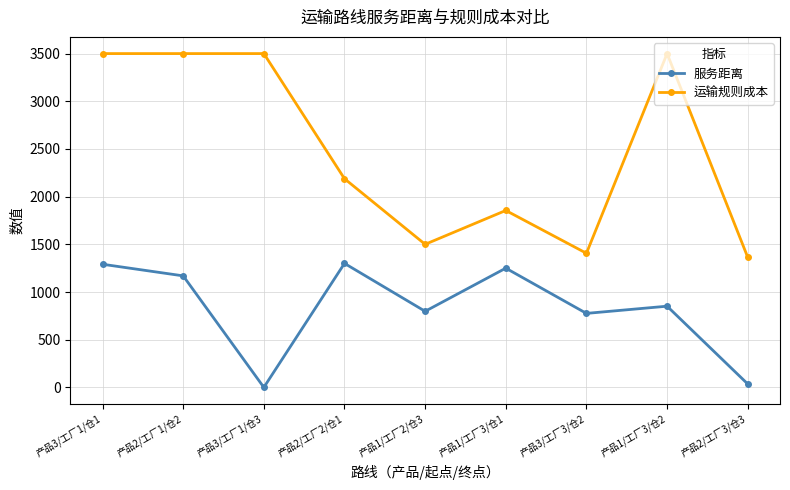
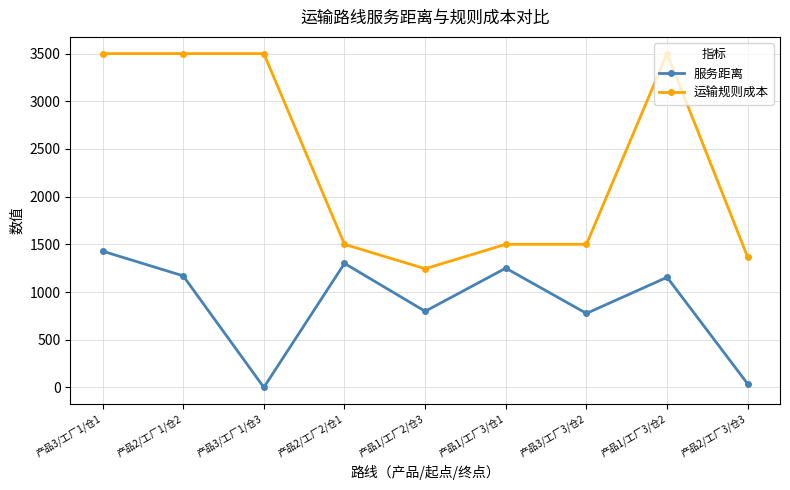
  {
    "服务距离": {
-     "产品3/工厂1/仓1": 1300,
+     "产品3/工厂1/仓1": 1400,
      "产品2/工厂1/仓2": 1200,
      "产品3/工厂1/仓3": 0,
      "产品2/工厂2/仓1": 1300,
      "产品1/工厂2/仓3": 800,
      "产品1/工厂3/仓1": 1300,
      "产品3/工厂3/仓2": 800,
-     "产品1/工厂3/仓2": 900,
+     "产品1/工厂3/仓2": 1200,
      "产品2/工厂3/仓3": 0
    },
    "运输规则成本": {
      "产品3/工厂1/仓1": 3500,
      "产品2/工厂1/仓2": 3500,
      "产品3/工厂1/仓3": 3500,
-     "产品2/工厂2/仓1": 2200,
-     "产品1/工厂2/仓3": 1500,
-     "产品1/工厂3/仓1": 1900,
-     "产品3/工厂3/仓2": 1400,
+     "产品2/工厂2/仓1": 1500,
+     "产品1/工厂2/仓3": 1200,
+     "产品1/工厂3/仓1": 1500,
+     "产品3/工厂3/仓2": 1500,
      "产品2/工厂3/仓3": 1400
    }
  }
